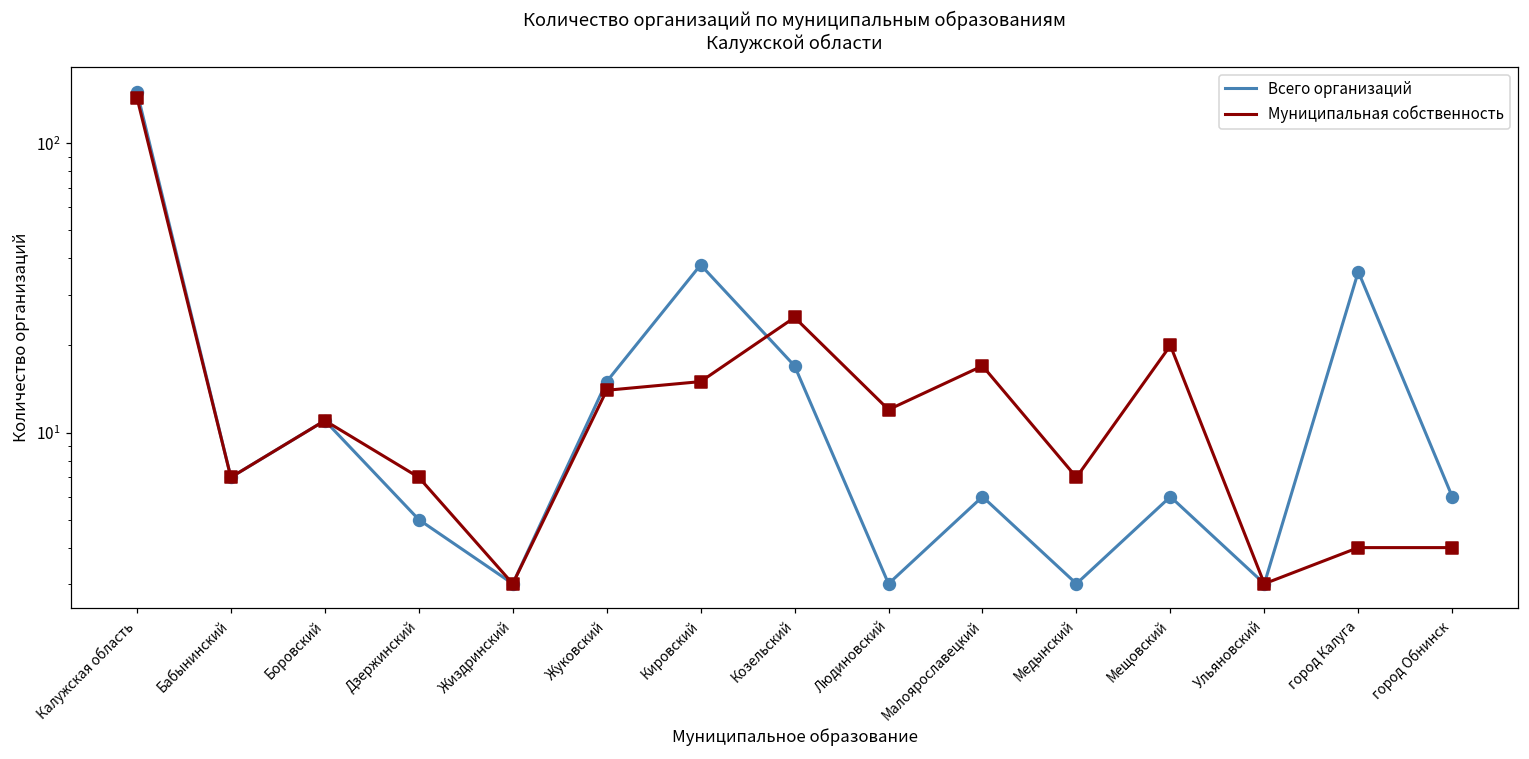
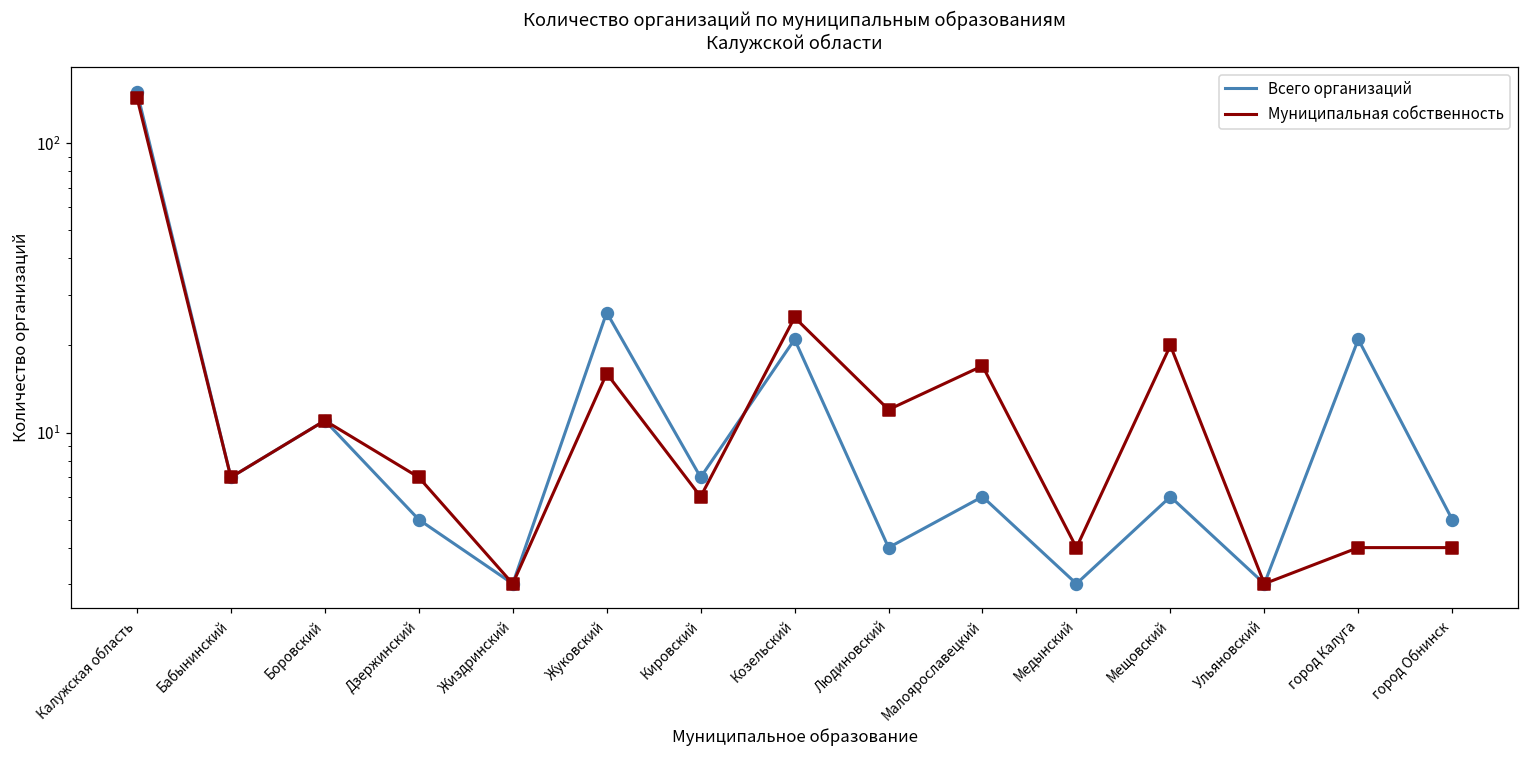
  {
    "Всего организаций": {
      "Калужская область": 150,
      "Дзержинский": 5,
-     "Жуковский": 15,
-     "Кировский": 38,
-     "Козельский": 17,
-     "Людиновский": 3,
+     "Жуковский": 26,
+     "Кировский": 7,
+     "Козельский": 21,
+     "Людиновский": 4,
      "Малоярославецкий": 6,
      "Медынский": 3,
      "Мещовский": 6,
-     "город Калуга": 36,
-     "город Обнинск": 6
+     "город Калуга": 21,
+     "город Обнинск": 5
    },
    "Муниципальная собственность": {
      "Калужская область": 140,
      "Дзержинский": 7,
-     "Жуковский": 14,
-     "Кировский": 15,
+     "Жуковский": 16,
+     "Кировский": 6,
      "Козельский": 25,
      "Людиновский": 12,
      "Малоярославецкий": 17,
-     "Медынский": 7,
+     "Медынский": 4,
      "Мещовский": 20,
      "город Калуга": 4,
      "город Обнинск": 4
    }
  }
